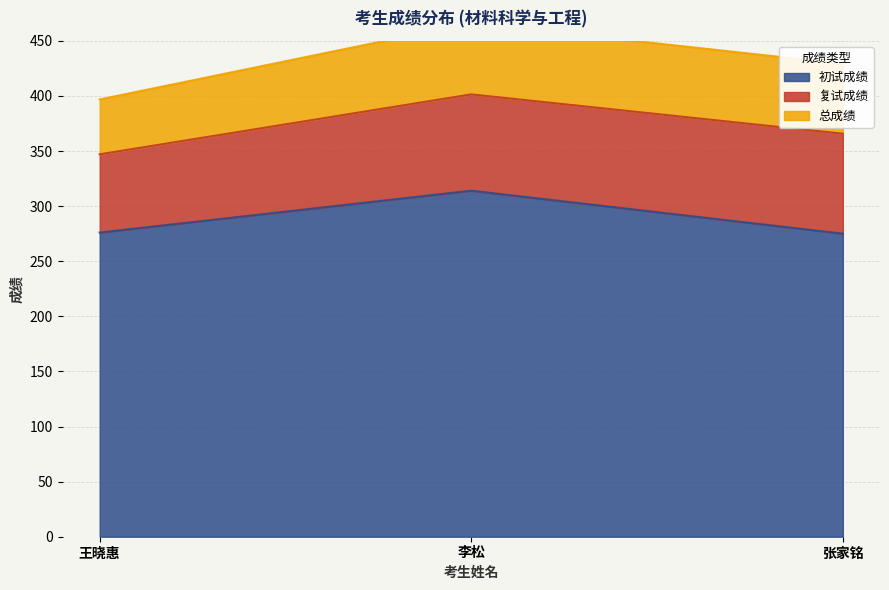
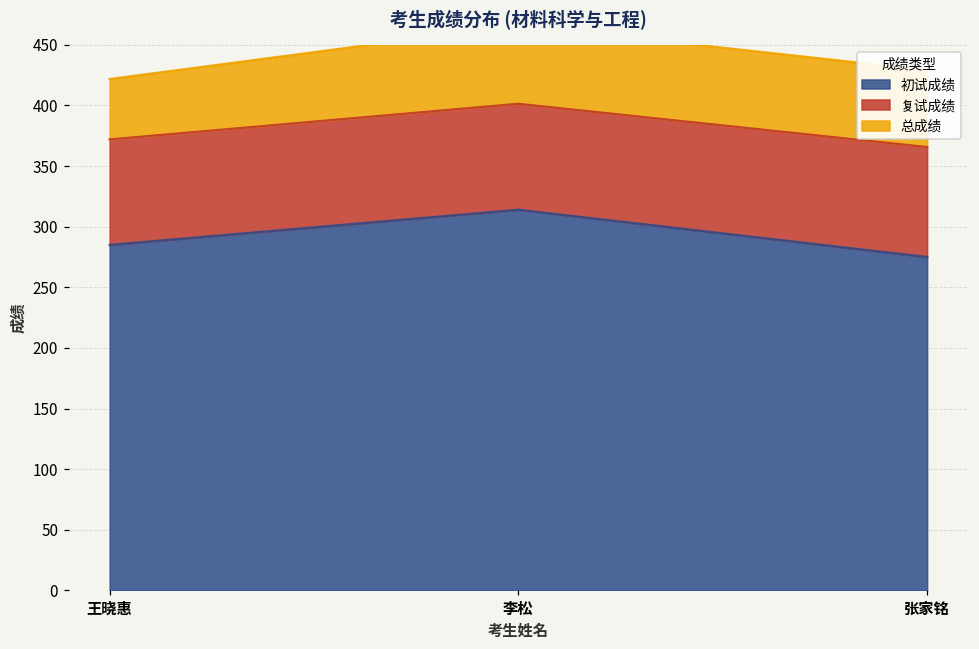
  {
    "初试成绩": {
-     "王晓惠": 276,
+     "王晓惠": 285,
      "李松": 314,
      "张家铭": 275
    },
    "复试成绩": {
-     "王晓惠": 71,
+     "王晓惠": 87,
      "李松": 87,
      "张家铭": 91
    },
    "总成绩": {
      "王晓惠": 50
    }
  }
